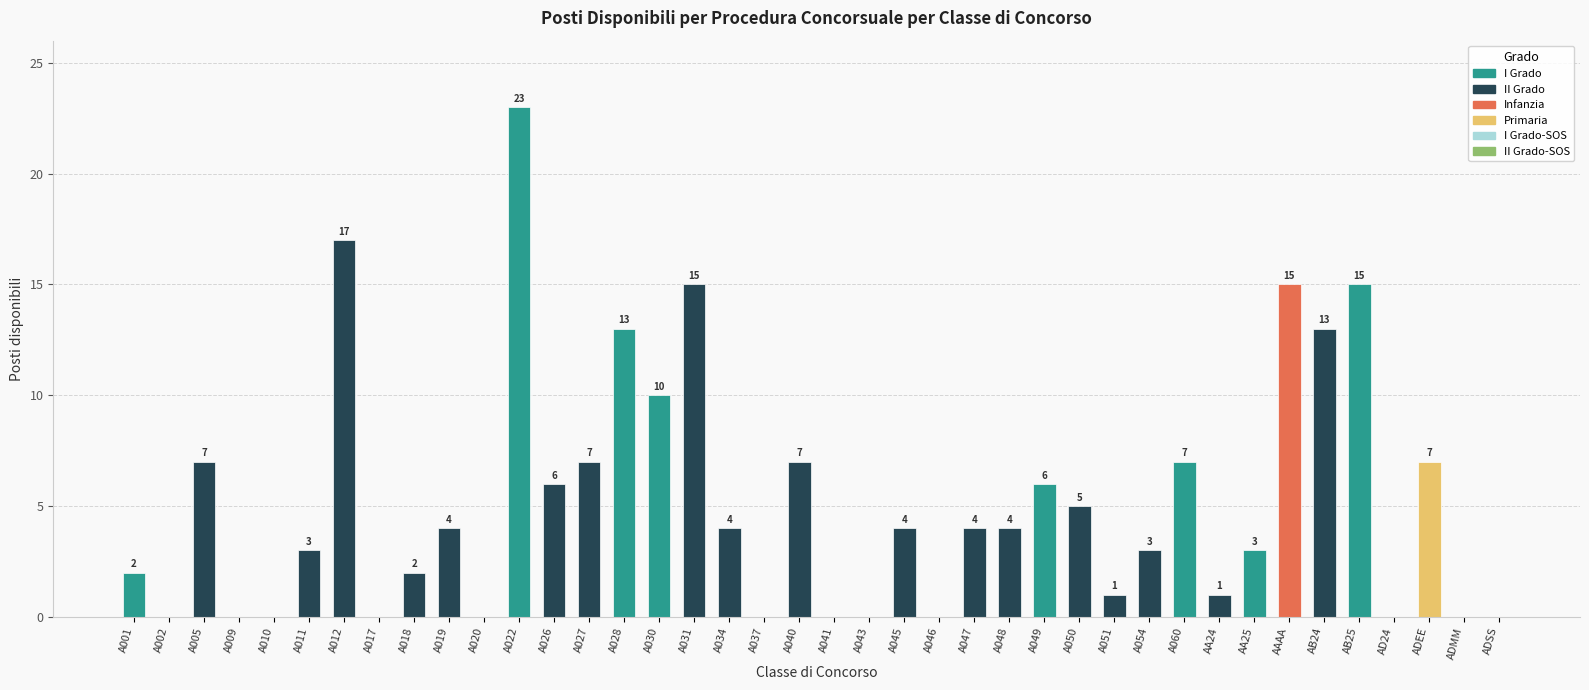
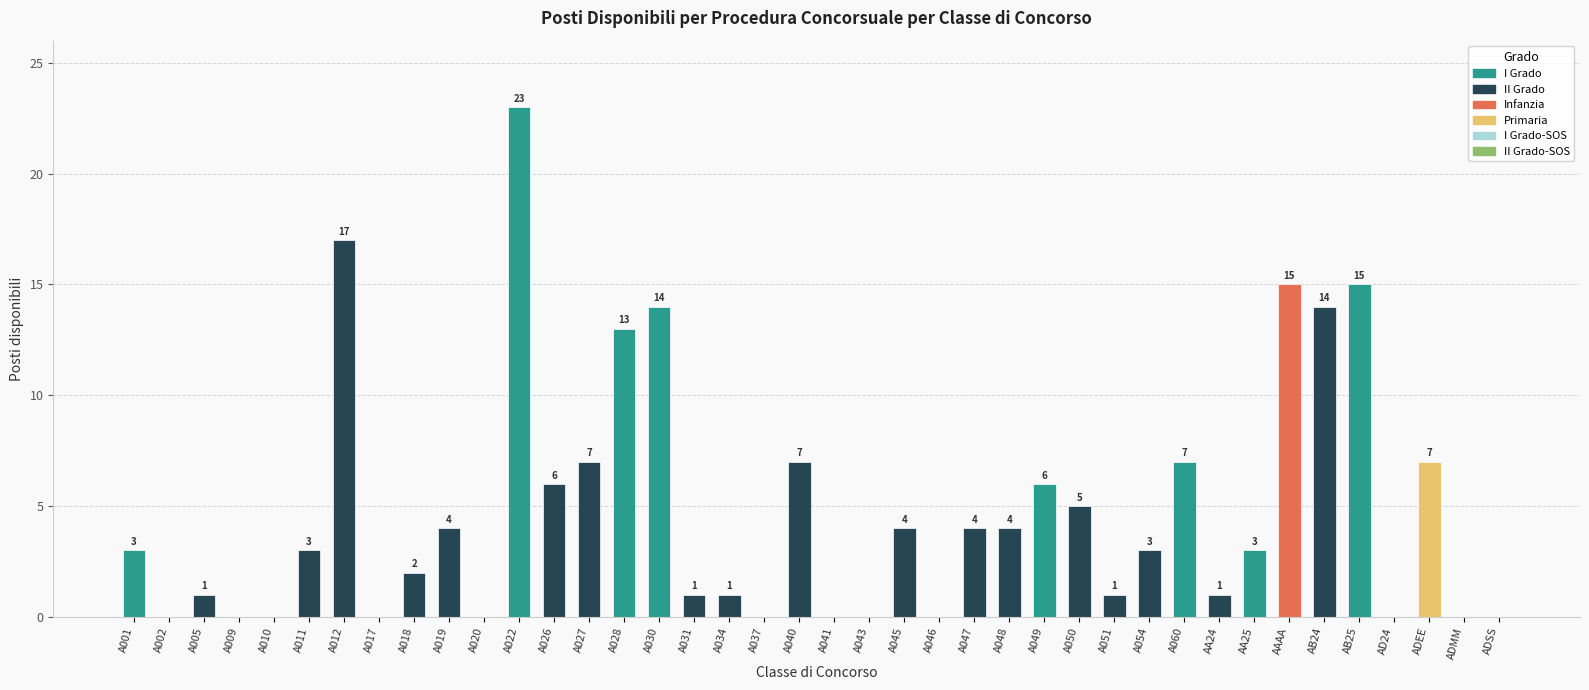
  {
-   "A001": 2,
-   "A005": 7,
+   "A001": 3,
+   "A005": 1,
    "A011": 3,
    "A012": 17,
    "A018": 2,
    "A019": 4,
    "A022": 23,
    "A026": 6,
    "A027": 7,
    "A028": 13,
-   "A030": 10,
-   "A031": 15,
-   "A034": 4,
+   "A030": 14,
+   "A031": 1,
+   "A034": 1,
    "A040": 7,
    "A045": 4,
    "A047": 4,
    "A048": 4,
    "A049": 6,
    "A050": 5,
    "A051": 1,
    "A054": 3,
    "A060": 7,
    "AA24": 1,
    "AA25": 3,
    "AAAA": 15,
-   "AB24": 13,
+   "AB24": 14,
    "AB25": 15,
    "ADEE": 7
  }
